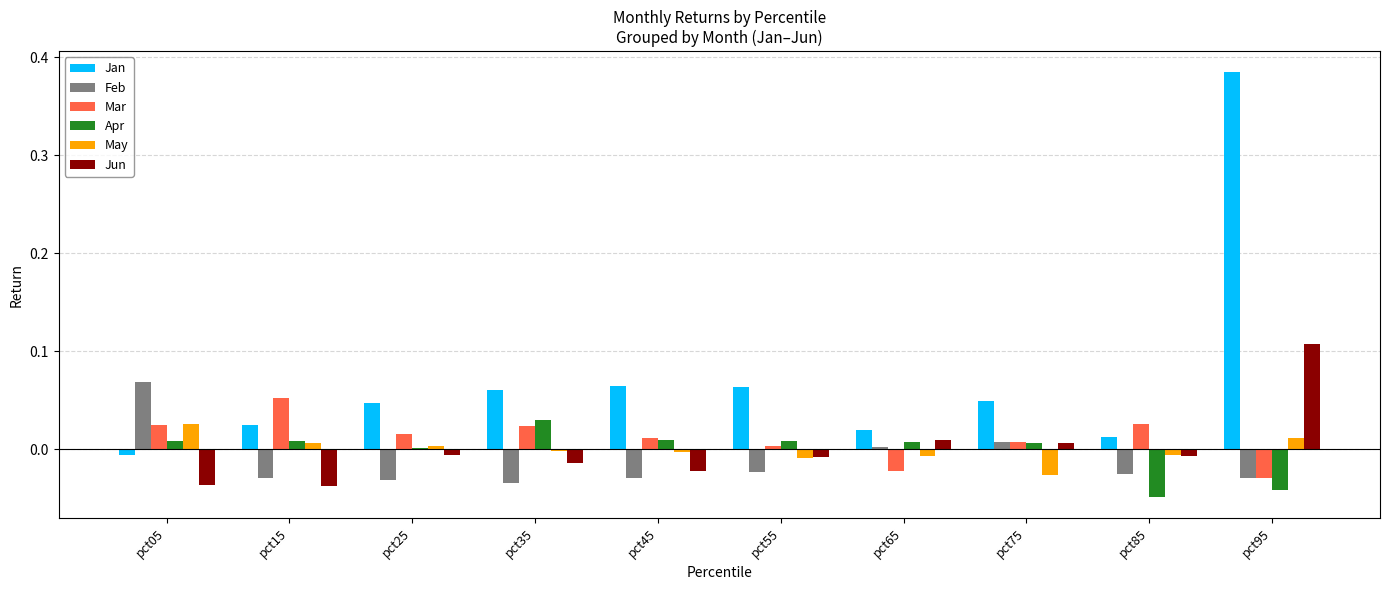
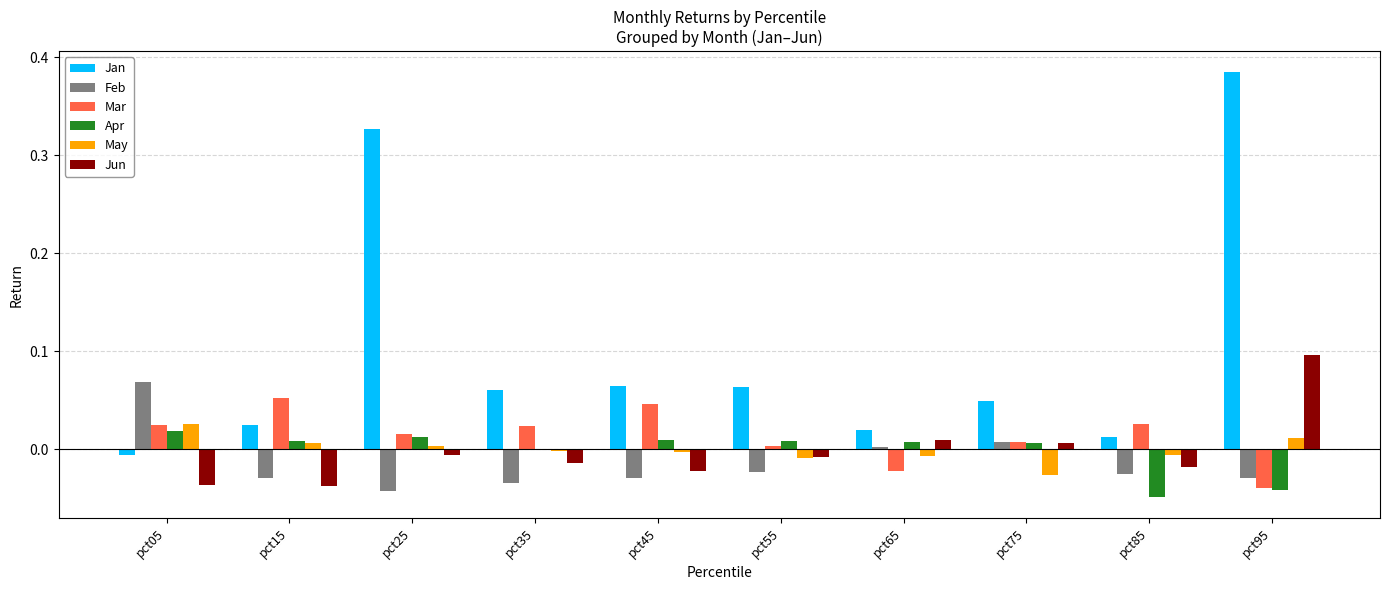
  {
    "Jan": {
      "pct05": -0.01,
      "pct15": 0.02,
-     "pct25": 0.05,
+     "pct25": 0.33,
      "pct35": 0.06,
      "pct45": 0.06,
      "pct55": 0.06,
      "pct65": 0.02,
      "pct75": 0.05,
      "pct85": 0.01,
      "pct95": 0.38
    },
    "Feb": {
      "pct05": 0.07,
      "pct15": -0.03,
-     "pct25": -0.03,
+     "pct25": -0.04,
      "pct35": -0.03,
      "pct45": -0.03,
      "pct55": -0.02,
      "pct65": 0.00,
      "pct75": 0.01,
      "pct85": -0.02,
      "pct95": -0.03
    },
    "Mar": {
      "pct05": 0.03,
      "pct15": 0.05,
      "pct25": 0.02,
      "pct35": 0.02,
-     "pct45": 0.01,
+     "pct45": 0.05,
      "pct55": 0.00,
      "pct65": -0.02,
      "pct75": 0.01,
      "pct85": 0.03,
-     "pct95": -0.03
+     "pct95": -0.04
    },
    "Apr": {
-     "pct05": 0.01,
+     "pct05": 0.02,
      "pct15": 0.01,
-     "pct25": 0.00,
-     "pct35": 0.03,
+     "pct25": 0.01,
+     "pct35": 0.00,
      "pct45": 0.01,
      "pct55": 0.01,
      "pct65": 0.01,
      "pct75": 0.01,
      "pct85": -0.05,
      "pct95": -0.04
    },
    "May": {
      "pct05": 0.03,
      "pct15": 0.01,
      "pct25": 0.00,
      "pct45": 0.00,
      "pct55": -0.01,
      "pct65": -0.01,
      "pct75": -0.03,
      "pct85": -0.01,
      "pct95": 0.01
    },
    "Jun": {
      "pct05": -0.04,
      "pct15": -0.04,
      "pct25": -0.01,
      "pct35": -0.01,
      "pct45": -0.02,
      "pct55": -0.01,
      "pct65": 0.01,
      "pct75": 0.01,
-     "pct85": -0.01,
-     "pct95": 0.11
+     "pct85": -0.02,
+     "pct95": 0.10
    }
  }
